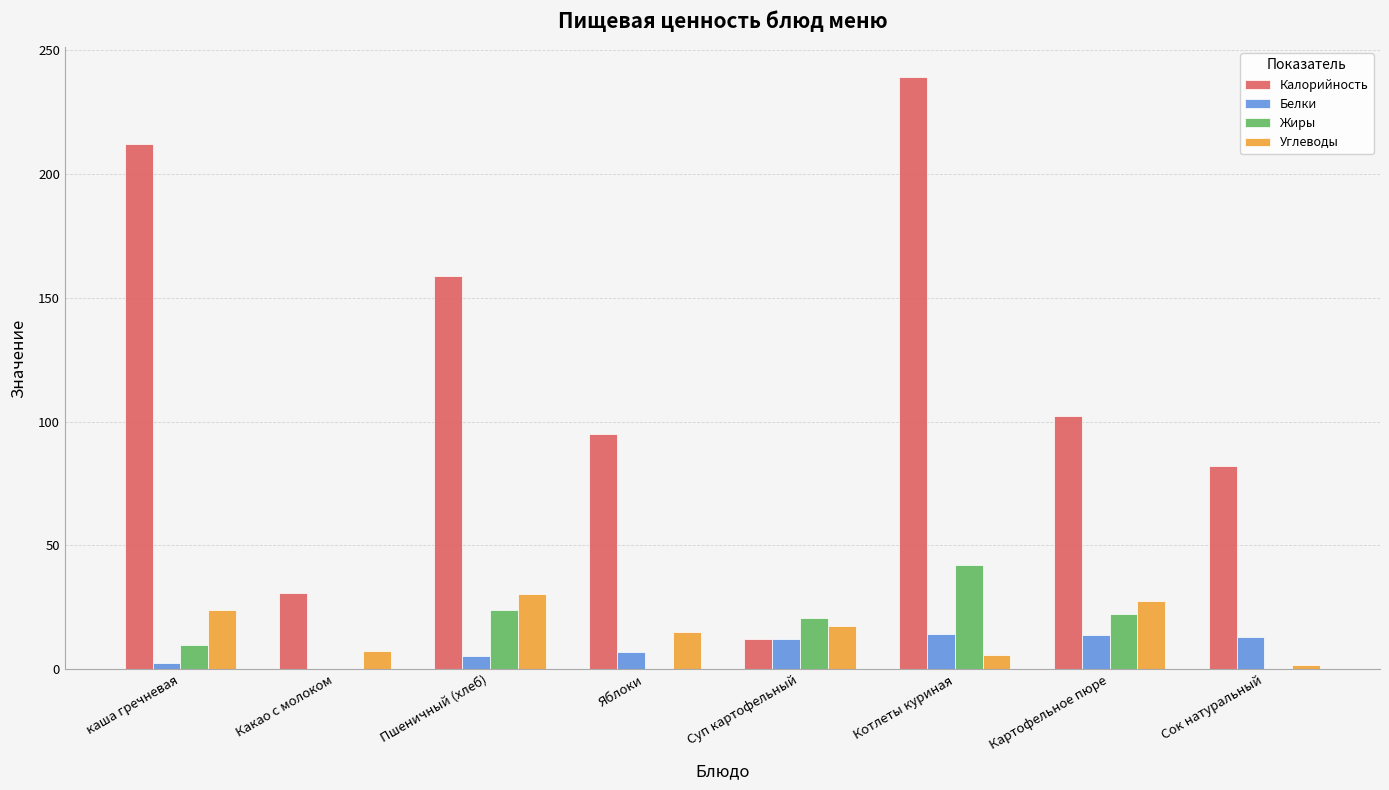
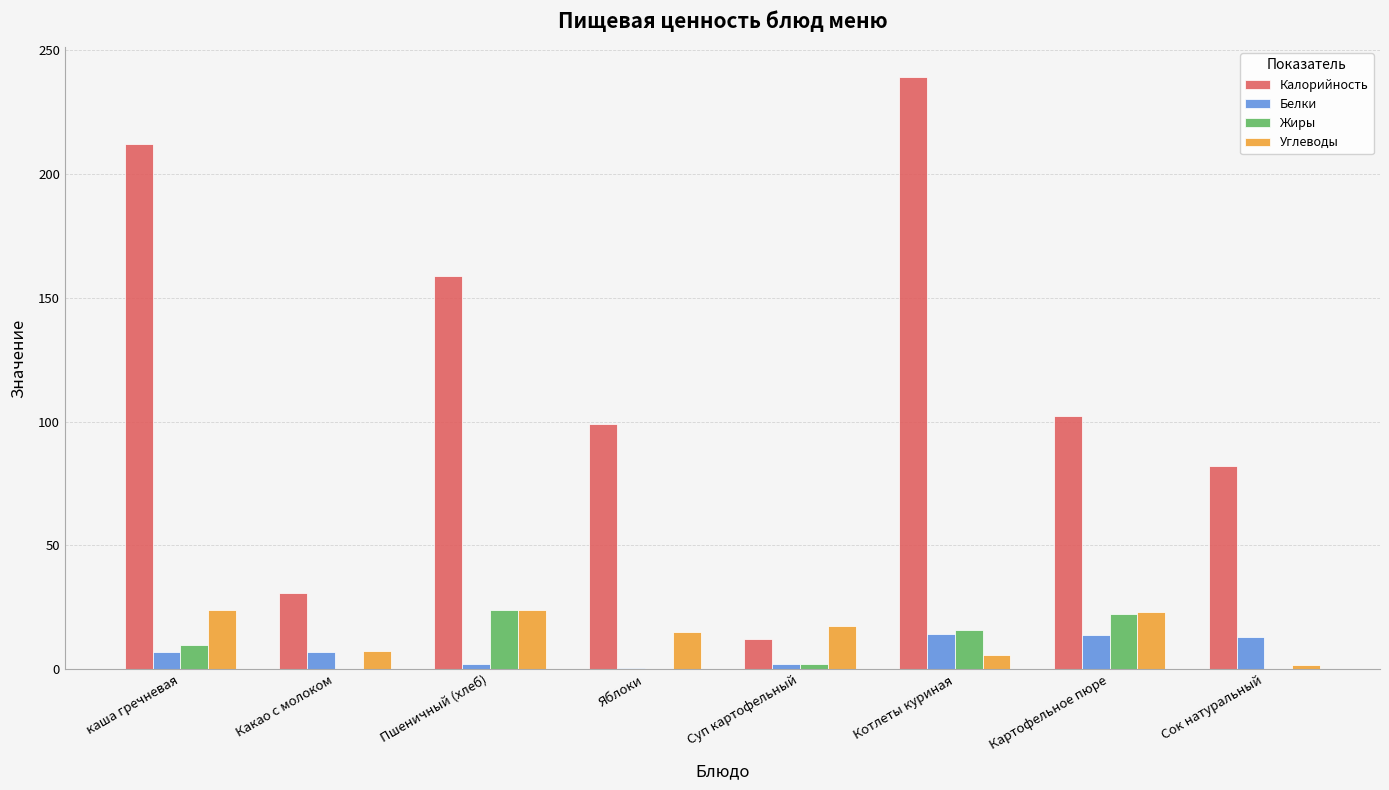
  {
    "Калорийность": {
      "каша гречневая": 212,
      "Какао с молоком": 31,
      "Пшеничный (хлеб)": 159,
-     "Яблоки": 95,
+     "Яблоки": 99,
      "Суп картофельный": 12,
      "Котлеты куриная": 239,
      "Картофельное пюре": 102,
      "Сок натуральный": 82
    },
    "Белки": {
-     "каша гречневая": 2,
-     "Какао с молоком": 0,
-     "Пшеничный (хлеб)": 5,
-     "Яблоки": 7,
-     "Суп картофельный": 12,
+     "каша гречневая": 7,
+     "Какао с молоком": 7,
+     "Пшеничный (хлеб)": 2,
+     "Яблоки": 1,
+     "Суп картофельный": 2,
      "Котлеты куриная": 14,
      "Картофельное пюре": 14,
      "Сок натуральный": 13
    },
    "Жиры": {
      "каша гречневая": 10,
      "Какао с молоком": 0,
      "Пшеничный (хлеб)": 24,
      "Яблоки": 0,
-     "Суп картофельный": 21,
-     "Котлеты куриная": 42,
+     "Суп картофельный": 2,
+     "Котлеты куриная": 16,
      "Картофельное пюре": 22,
      "Сок натуральный": 0
    },
    "Углеводы": {
      "каша гречневая": 24,
      "Какао с молоком": 7,
-     "Пшеничный (хлеб)": 30,
+     "Пшеничный (хлеб)": 24,
      "Яблоки": 15,
      "Суп картофельный": 17,
      "Котлеты куриная": 6,
-     "Картофельное пюре": 28,
+     "Картофельное пюре": 23,
      "Сок натуральный": 2
    }
  }
